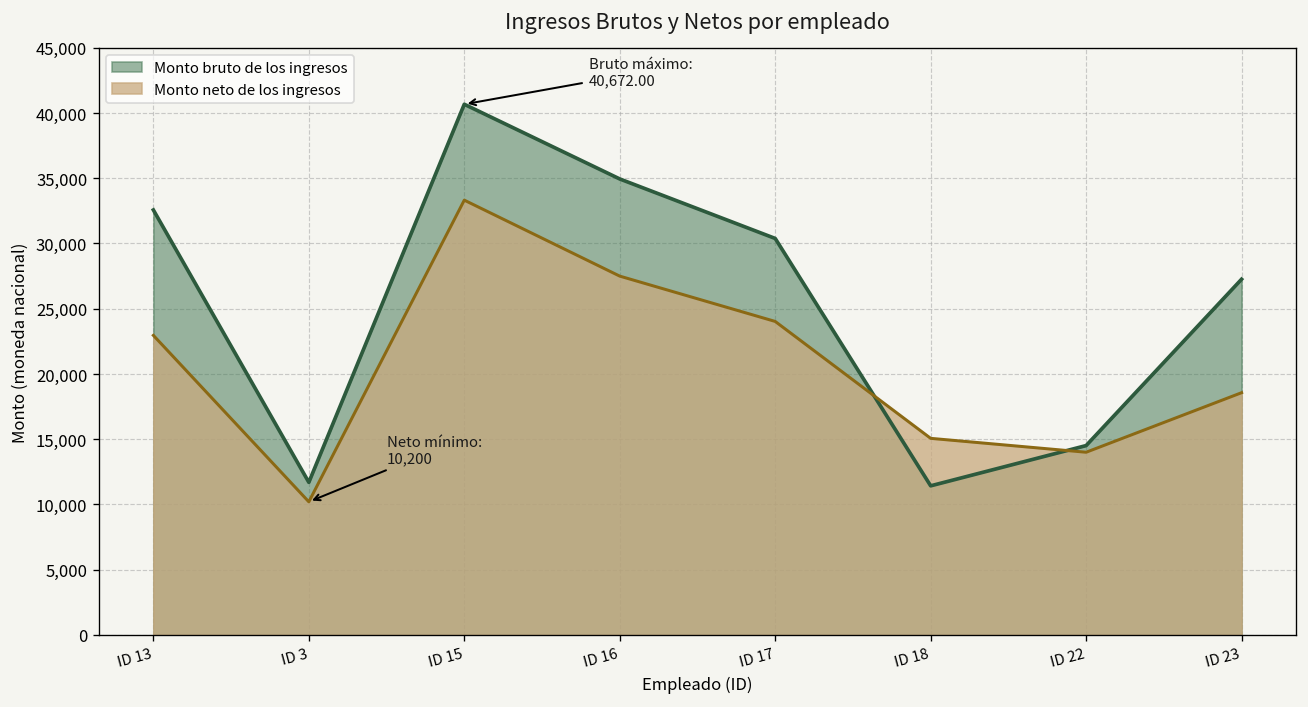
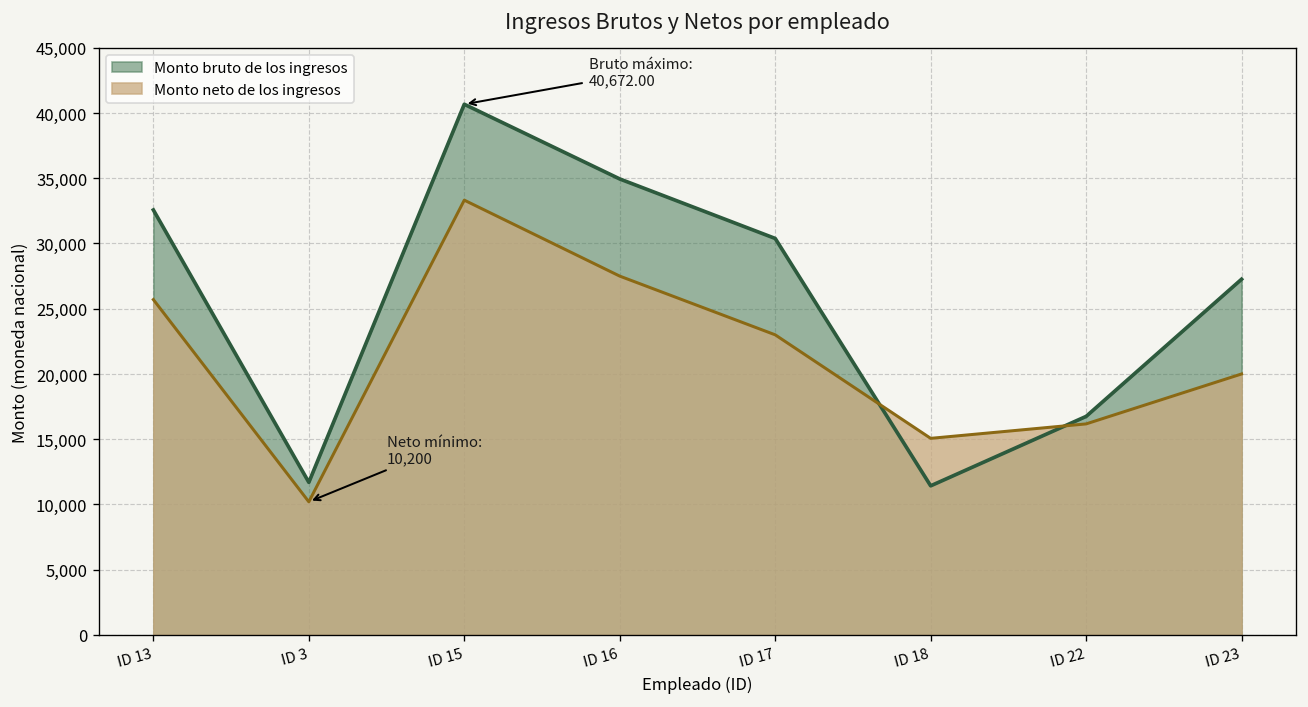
  {
    "Monto bruto de los ingresos": {
      "ID 13": "32,600",
      "ID 16": "34,900",
      "ID 17": "30,400",
      "ID 18": "11,400",
-     "ID 22": "14,500",
+     "ID 22": "16,700",
      "ID 23": "27,300"
    },
    "Monto neto de los ingresos": {
-     "ID 13": "23,000",
+     "ID 13": "25,700",
      "ID 15": "33,300",
      "ID 16": "27,500",
-     "ID 17": "24,000",
+     "ID 17": "23,000",
      "ID 18": "15,100",
-     "ID 22": "14,000",
-     "ID 23": "18,600"
+     "ID 22": "16,200",
+     "ID 23": "20,000"
    }
  }
